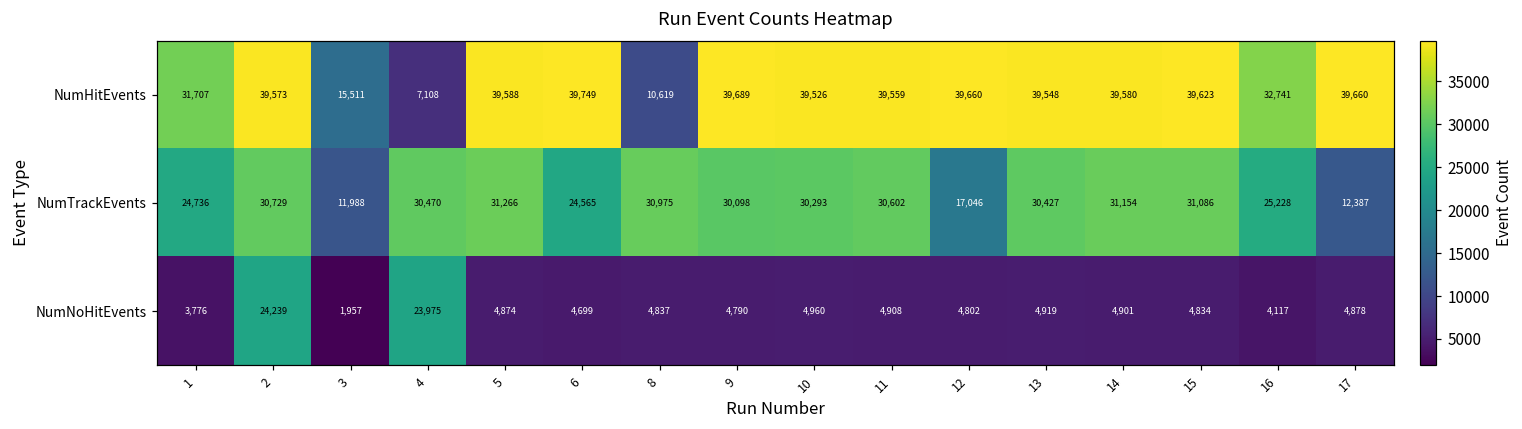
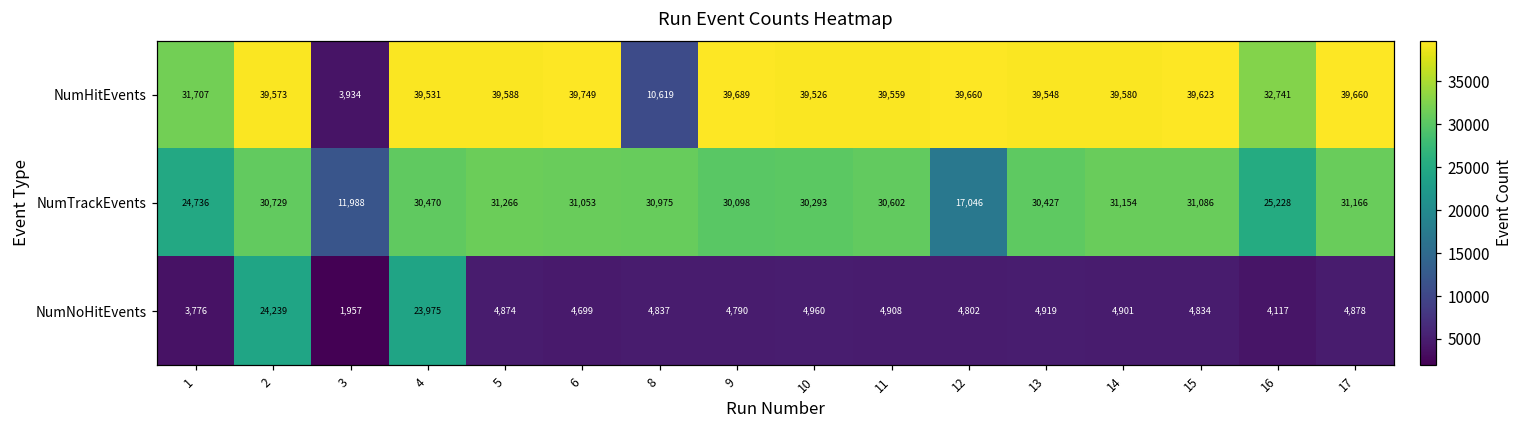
  {
    "NumHitEvents": {
      "1": "31,707",
      "2": "39,573",
-     "3": "15,511",
-     "4": "7,108",
+     "3": "3,934",
+     "4": "39,531",
      "5": "39,588",
      "6": "39,749",
      "8": "10,619",
      "9": "39,689",
      "10": "39,526",
      "11": "39,559",
      "12": "39,660",
      "13": "39,548",
      "14": "39,580",
      "15": "39,623",
      "16": "32,741",
      "17": "39,660"
    },
    "NumTrackEvents": {
      "1": "24,736",
      "2": "30,729",
      "3": "11,988",
      "4": "30,470",
      "5": "31,266",
-     "6": "24,565",
+     "6": "31,053",
      "8": "30,975",
      "9": "30,098",
      "10": "30,293",
      "11": "30,602",
      "12": "17,046",
      "13": "30,427",
      "14": "31,154",
      "15": "31,086",
      "16": "25,228",
-     "17": "12,387"
+     "17": "31,166"
    },
    "NumNoHitEvents": {
      "1": "3,776",
      "2": "24,239",
      "3": "1,957",
      "4": "23,975",
      "5": "4,874",
      "6": "4,699",
      "8": "4,837",
      "9": "4,790",
      "10": "4,960",
      "11": "4,908",
      "12": "4,802",
      "13": "4,919",
      "14": "4,901",
      "15": "4,834",
      "16": "4,117",
      "17": "4,878"
    }
  }
